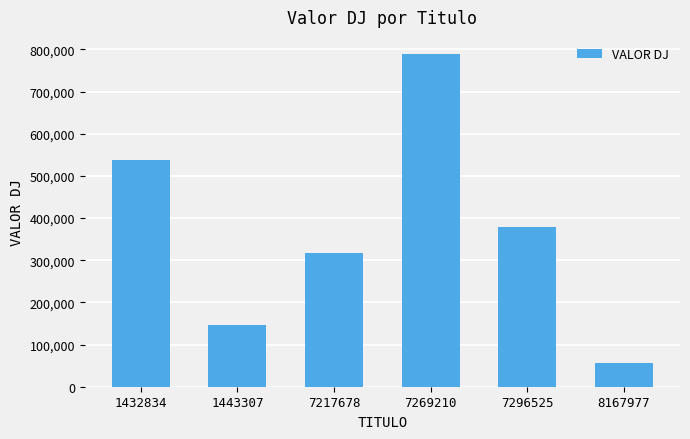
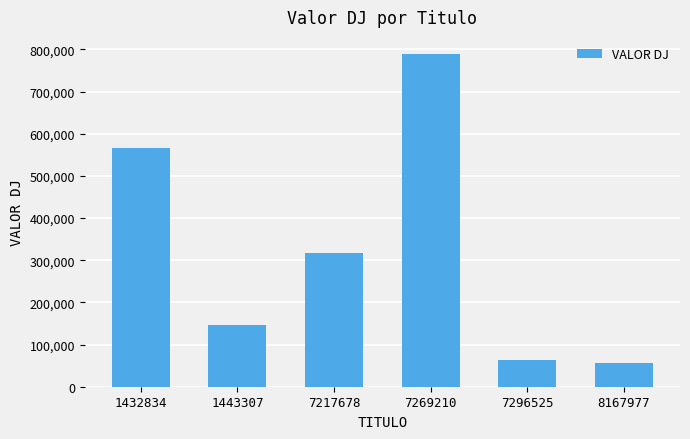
  {
-   "1432834": "540,000",
+   "1432834": "570,000",
    "1443307": "150,000",
    "7217678": "320,000",
    "7269210": "790,000",
-   "7296525": "380,000",
+   "7296525": "60,000",
    "8167977": "60,000"
  }
